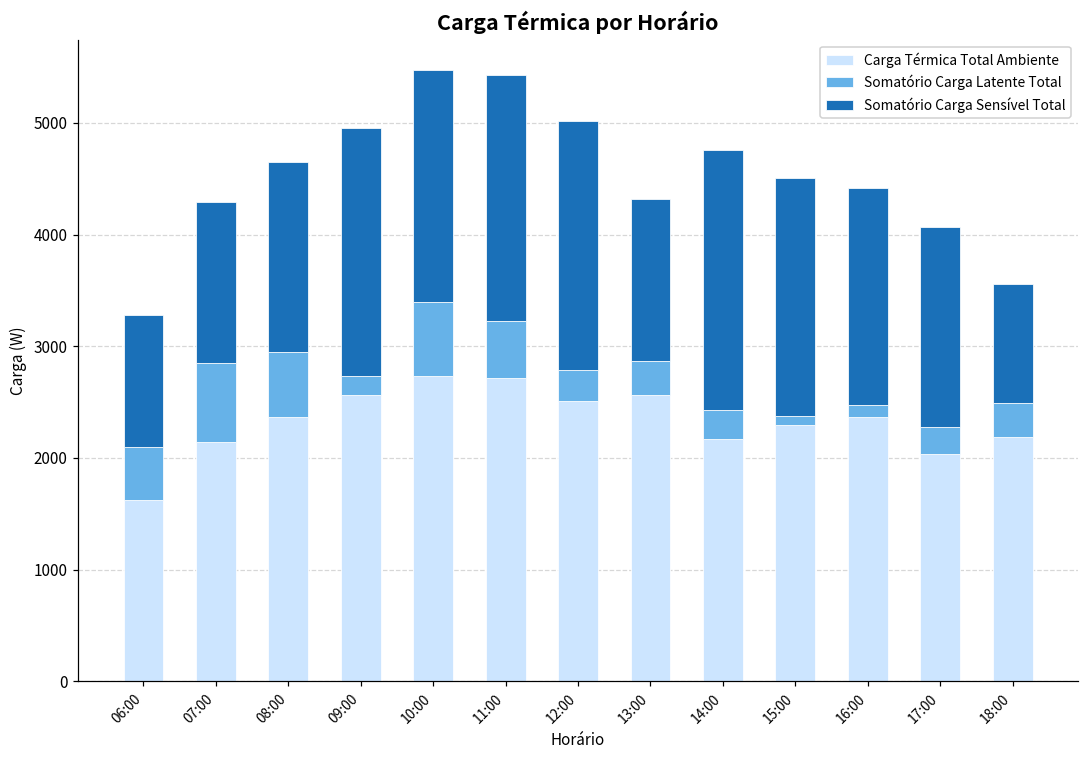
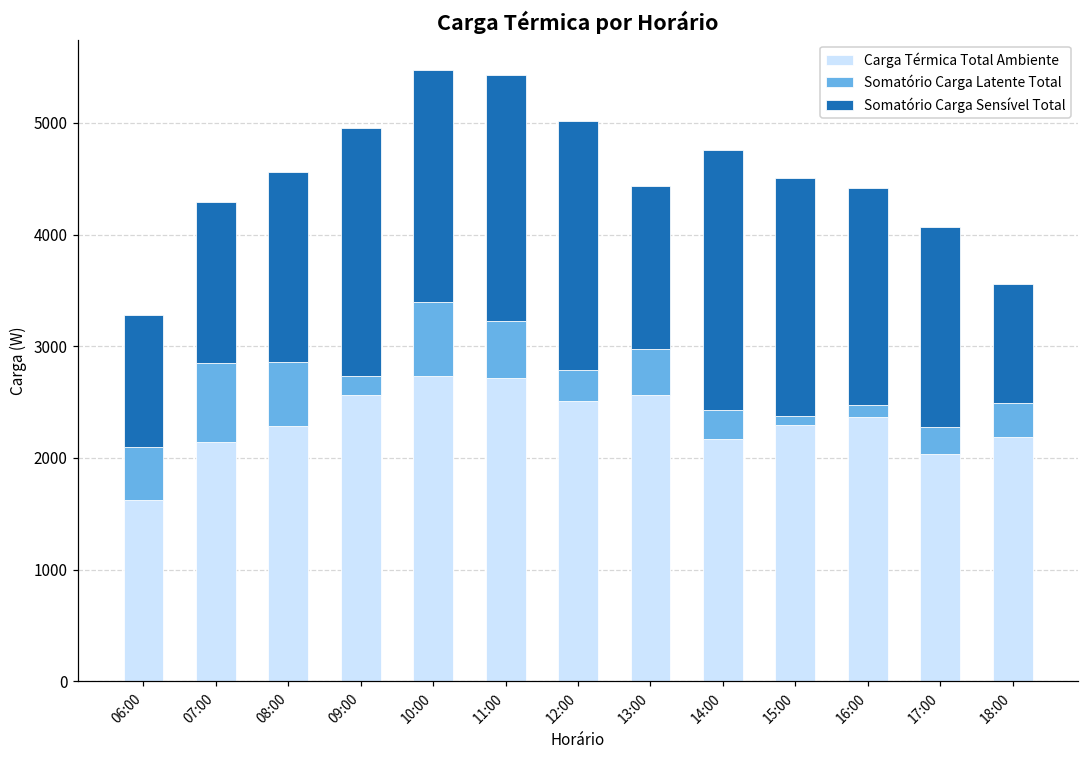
  {
    "Carga Térmica Total Ambiente": {
      "06:00": 1630,
      "07:00": 2150,
-     "08:00": 2370,
+     "08:00": 2280,
      "09:00": 2560,
      "10:00": 2740,
      "11:00": 2720,
      "12:00": 2510,
      "13:00": 2560,
      "14:00": 2170,
      "15:00": 2300,
      "16:00": 2370,
      "17:00": 2030,
      "18:00": 2180
    },
    "Somatório Carga Latente Total": {
      "06:00": 470,
      "07:00": 700,
      "08:00": 580,
      "09:00": 170,
      "10:00": 660,
      "11:00": 510,
      "12:00": 280,
-     "13:00": 300,
+     "13:00": 410,
      "14:00": 260,
      "15:00": 80,
      "16:00": 100,
      "17:00": 240,
      "18:00": 310
    },
    "Somatório Carga Sensível Total": {
      "06:00": 1190,
      "07:00": 1450,
      "08:00": 1700,
      "09:00": 2220,
      "10:00": 2080,
      "11:00": 2200,
      "12:00": 2230,
      "13:00": 1460,
      "14:00": 2330,
      "15:00": 2130,
      "16:00": 1940,
      "17:00": 1790,
      "18:00": 1070
    }
  }
